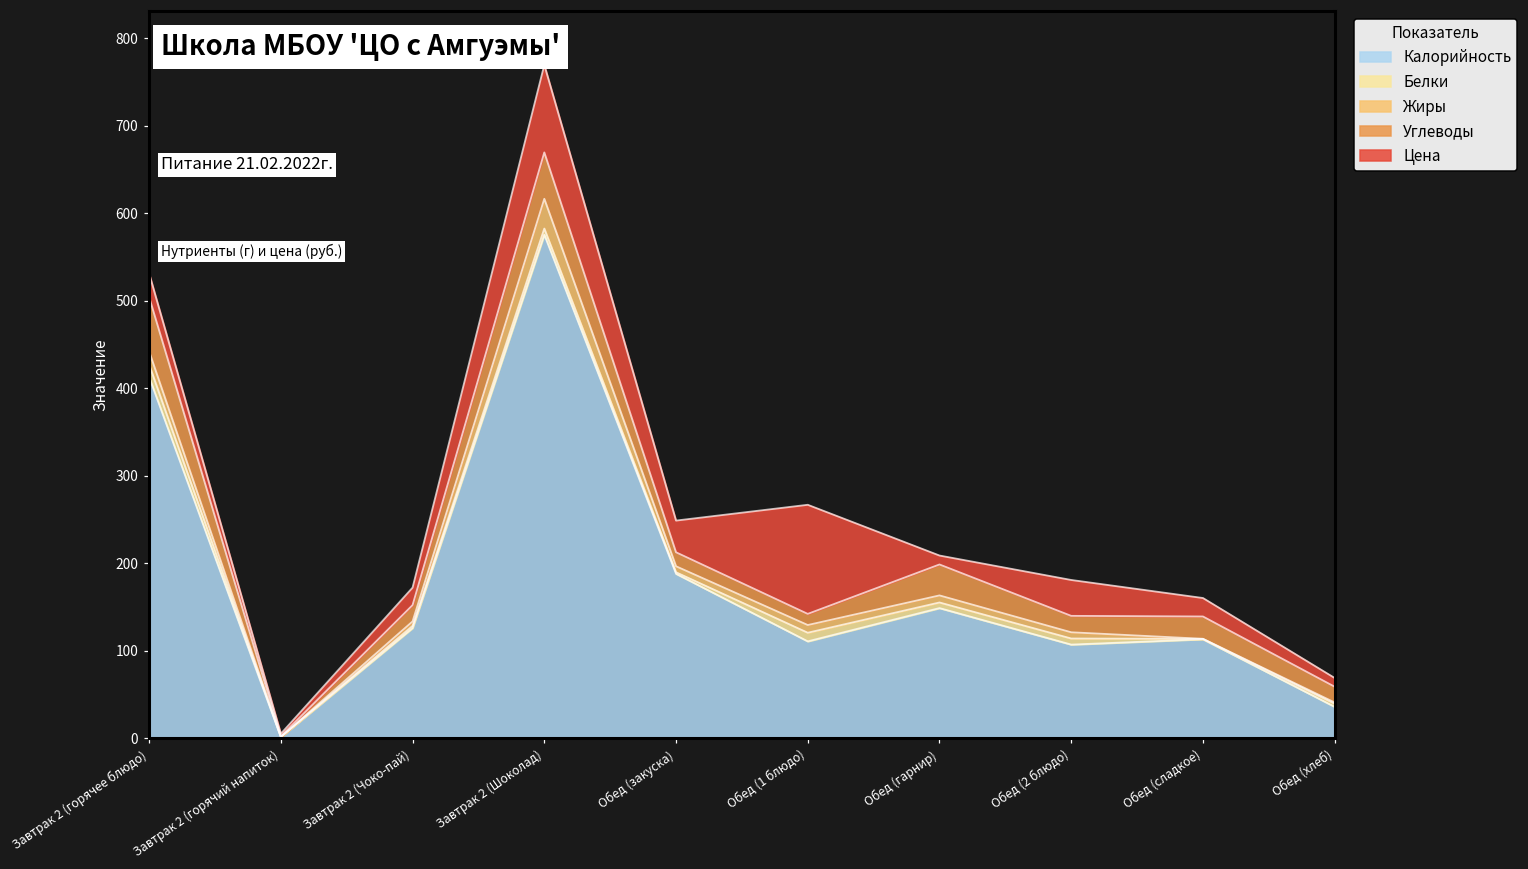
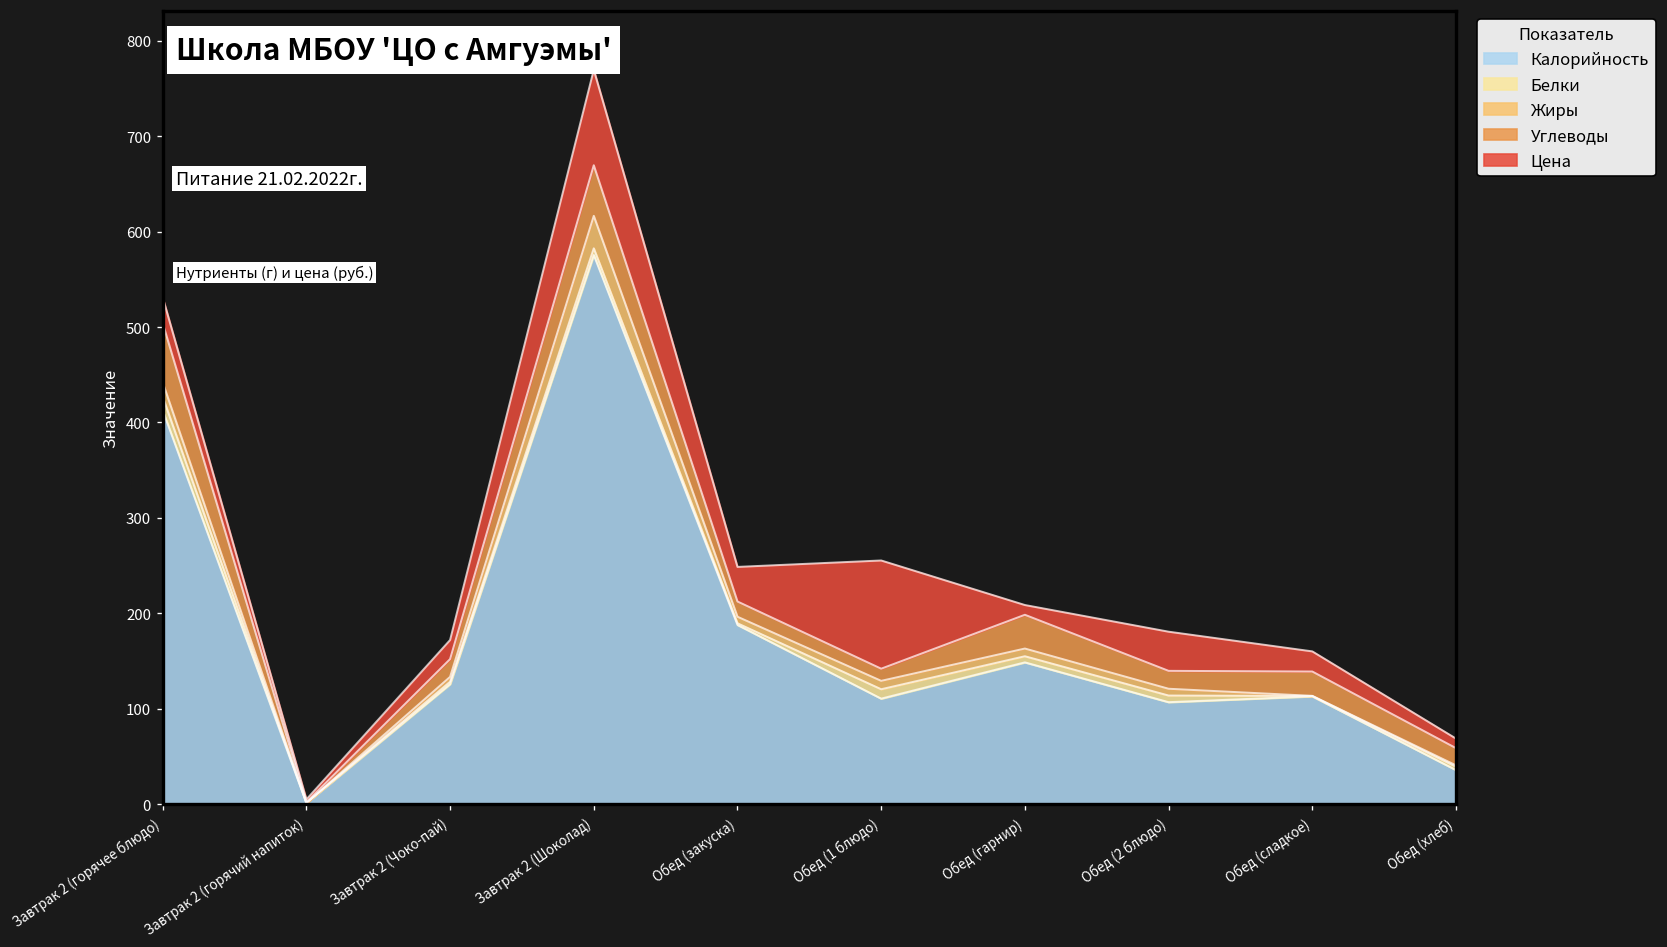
  {
    "Калорийность": {
      "Завтрак 2 (горячее блюдо)": 410,
      "Завтрак 2 (Шоколад)": 580,
      "Обед (1 блюдо)": 110,
      "Обед (гарнир)": 150,
      "Обед (2 блюдо)": 110,
      "Обед (хлеб)": 40
    },
    "Цена": {
      "Завтрак 2 (горячее блюдо)": 30,
      "Завтрак 2 (Чоко-пай)": 20,
      "Обед (закуска)": 40,
-     "Обед (1 блюдо)": 120,
+     "Обед (1 блюдо)": 110,
      "Обед (гарнир)": 10,
      "Обед (2 блюдо)": 40,
      "Обед (сладкое)": 20,
      "Обед (хлеб)": 10
    }
  }
